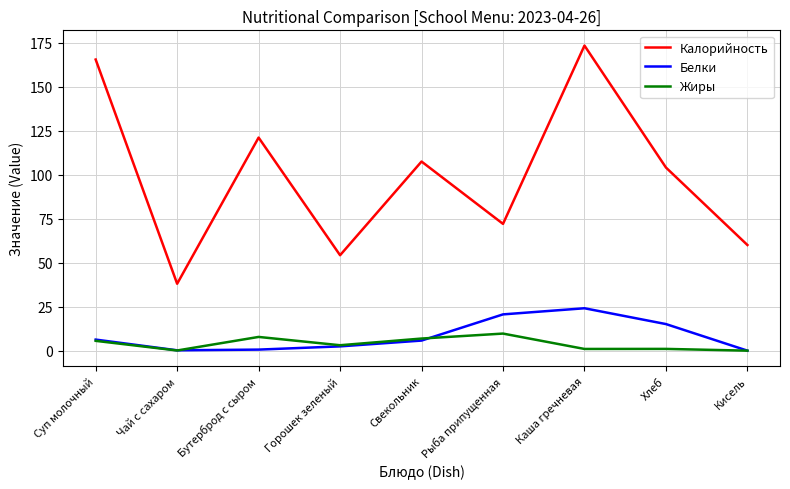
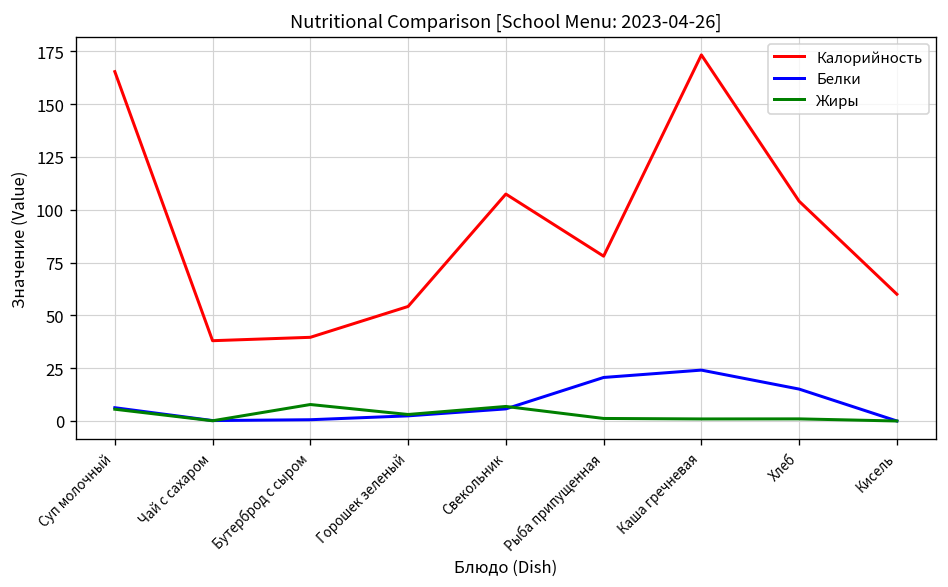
  {
    "Калорийность": {
      "Суп молочный": 165,
      "Чай с сахаром": 38,
-     "Бутерброд с сыром": 121,
+     "Бутерброд с сыром": 40,
      "Горошек зеленый": 54,
      "Свекольник": 107,
-     "Рыба припущенная": 72,
+     "Рыба припущенная": 78,
      "Каша гречневая": 173,
      "Хлеб": 104,
      "Кисель": 60
    },
    "Белки": {
      "Бутерброд с сыром": 1,
      "Рыба припущенная": 21,
      "Каша гречневая": 24,
      "Хлеб": 15
    },
    "Жиры": {
      "Бутерброд с сыром": 8,
-     "Рыба припущенная": 10,
+     "Рыба припущенная": 1,
      "Каша гречневая": 1,
      "Хлеб": 1
    }
  }
